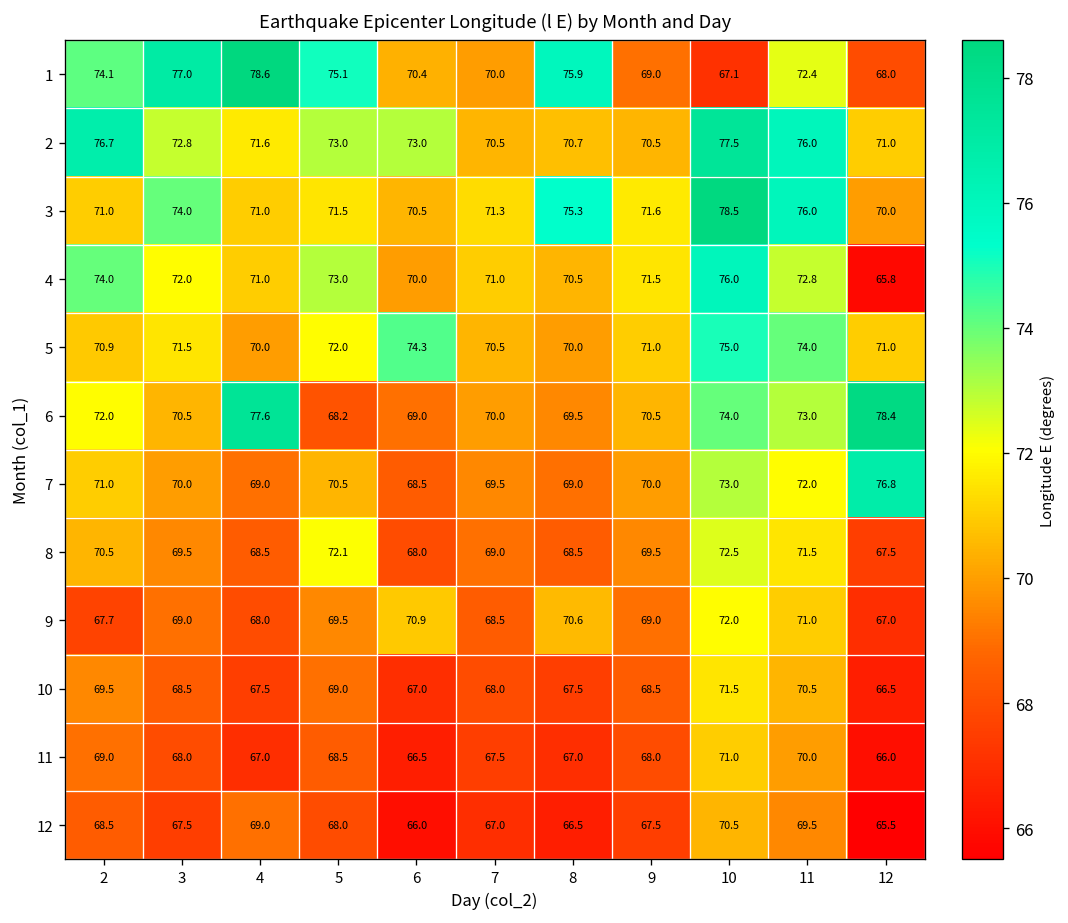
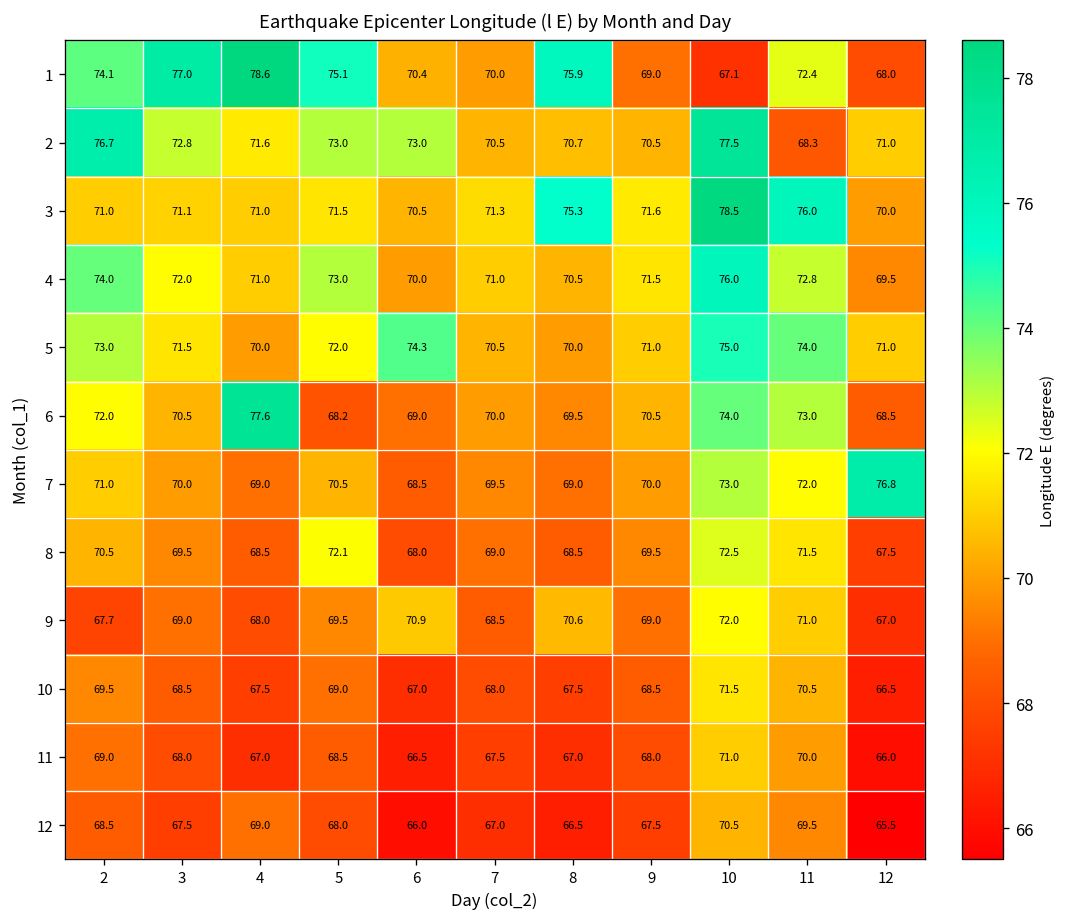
  {
    "1": {
      "2": 74.1,
      "3": 77.0,
      "4": 78.6,
      "5": 75.1,
      "6": 70.4,
      "7": 70.0,
      "8": 75.9,
      "9": 69.0,
      "10": 67.1,
      "11": 72.4,
      "12": 68.0
    },
    "2": {
      "2": 76.7,
      "3": 72.8,
      "4": 71.6,
      "5": 73.0,
      "6": 73.0,
      "7": 70.5,
      "8": 70.7,
      "9": 70.5,
      "10": 77.5,
-     "11": 76.0,
+     "11": 68.3,
      "12": 71.0
    },
    "3": {
      "2": 71.0,
-     "3": 74.0,
+     "3": 71.1,
      "4": 71.0,
      "5": 71.5,
      "6": 70.5,
      "7": 71.3,
      "8": 75.3,
      "9": 71.6,
      "10": 78.5,
      "11": 76.0,
      "12": 70.0
    },
    "4": {
      "2": 74.0,
      "3": 72.0,
      "4": 71.0,
      "5": 73.0,
      "6": 70.0,
      "7": 71.0,
      "8": 70.5,
      "9": 71.5,
      "10": 76.0,
      "11": 72.8,
-     "12": 65.8
+     "12": 69.5
    },
    "5": {
-     "2": 70.9,
+     "2": 73.0,
      "3": 71.5,
      "4": 70.0,
      "5": 72.0,
      "6": 74.3,
      "7": 70.5,
      "8": 70.0,
      "9": 71.0,
      "10": 75.0,
      "11": 74.0,
      "12": 71.0
    },
    "6": {
      "2": 72.0,
      "3": 70.5,
      "4": 77.6,
      "5": 68.2,
      "6": 69.0,
      "7": 70.0,
      "8": 69.5,
      "9": 70.5,
      "10": 74.0,
      "11": 73.0,
-     "12": 78.4
+     "12": 68.5
    },
    "7": {
      "2": 71.0,
      "3": 70.0,
      "4": 69.0,
      "5": 70.5,
      "6": 68.5,
      "7": 69.5,
      "8": 69.0,
      "9": 70.0,
      "10": 73.0,
      "11": 72.0,
      "12": 76.8
    },
    "8": {
      "2": 70.5,
      "3": 69.5,
      "4": 68.5,
      "5": 72.1,
      "6": 68.0,
      "7": 69.0,
      "8": 68.5,
      "9": 69.5,
      "10": 72.5,
      "11": 71.5,
      "12": 67.5
    },
    "9": {
      "2": 67.7,
      "3": 69.0,
      "4": 68.0,
      "5": 69.5,
      "6": 70.9,
      "7": 68.5,
      "8": 70.6,
      "9": 69.0,
      "10": 72.0,
      "11": 71.0,
      "12": 67.0
    },
    "10": {
      "2": 69.5,
      "3": 68.5,
      "4": 67.5,
      "5": 69.0,
      "6": 67.0,
      "7": 68.0,
      "8": 67.5,
      "9": 68.5,
      "10": 71.5,
      "11": 70.5,
      "12": 66.5
    },
    "11": {
      "2": 69.0,
      "3": 68.0,
      "4": 67.0,
      "5": 68.5,
      "6": 66.5,
      "7": 67.5,
      "8": 67.0,
      "9": 68.0,
      "10": 71.0,
      "11": 70.0,
      "12": 66.0
    },
    "12": {
      "2": 68.5,
      "3": 67.5,
      "4": 69.0,
      "5": 68.0,
      "6": 66.0,
      "7": 67.0,
      "8": 66.5,
      "9": 67.5,
      "10": 70.5,
      "11": 69.5,
      "12": 65.5
    }
  }
